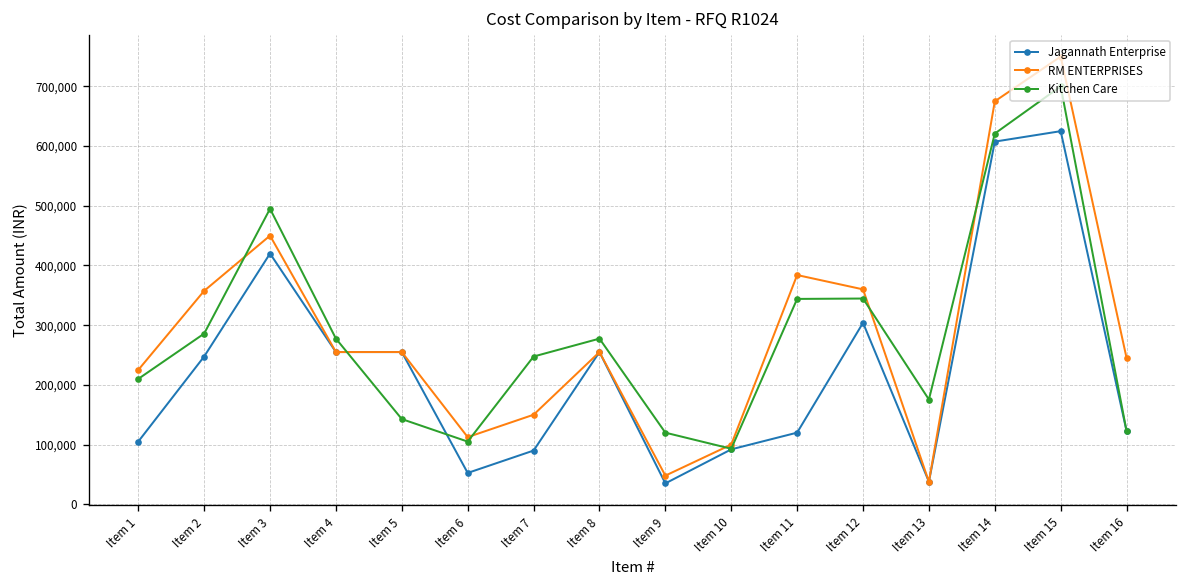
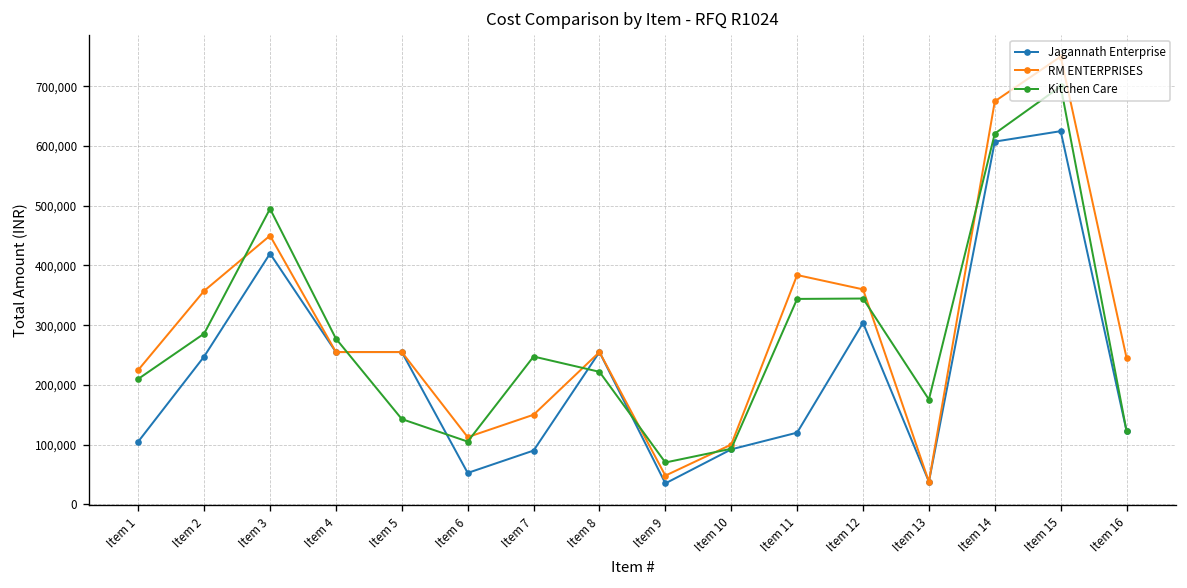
  {
    "Jagannath Enterprise": {
      "Item 1": "110,000",
      "Item 2": "250,000",
      "Item 3": "420,000",
      "Item 6": "50,000",
      "Item 7": "90,000",
      "Item 9": "40,000",
      "Item 11": "120,000",
      "Item 12": "300,000",
      "Item 14": "610,000",
      "Item 15": "630,000"
    },
    "RM ENTERPRISES": {
      "Item 1": "230,000",
      "Item 2": "360,000",
      "Item 3": "450,000",
      "Item 6": "110,000",
      "Item 7": "150,000",
      "Item 9": "50,000",
      "Item 10": "100,000",
      "Item 11": "380,000",
      "Item 12": "360,000",
      "Item 14": "680,000",
      "Item 16": "250,000"
    },
    "Kitchen Care": {
      "Item 1": "210,000",
      "Item 2": "290,000",
      "Item 3": "500,000",
      "Item 4": "280,000",
      "Item 5": "140,000",
      "Item 6": "110,000",
      "Item 7": "250,000",
-     "Item 8": "280,000",
-     "Item 9": "120,000",
+     "Item 8": "220,000",
+     "Item 9": "70,000",
      "Item 11": "340,000",
      "Item 12": "340,000",
      "Item 13": "180,000",
      "Item 14": "620,000"
    }
  }
